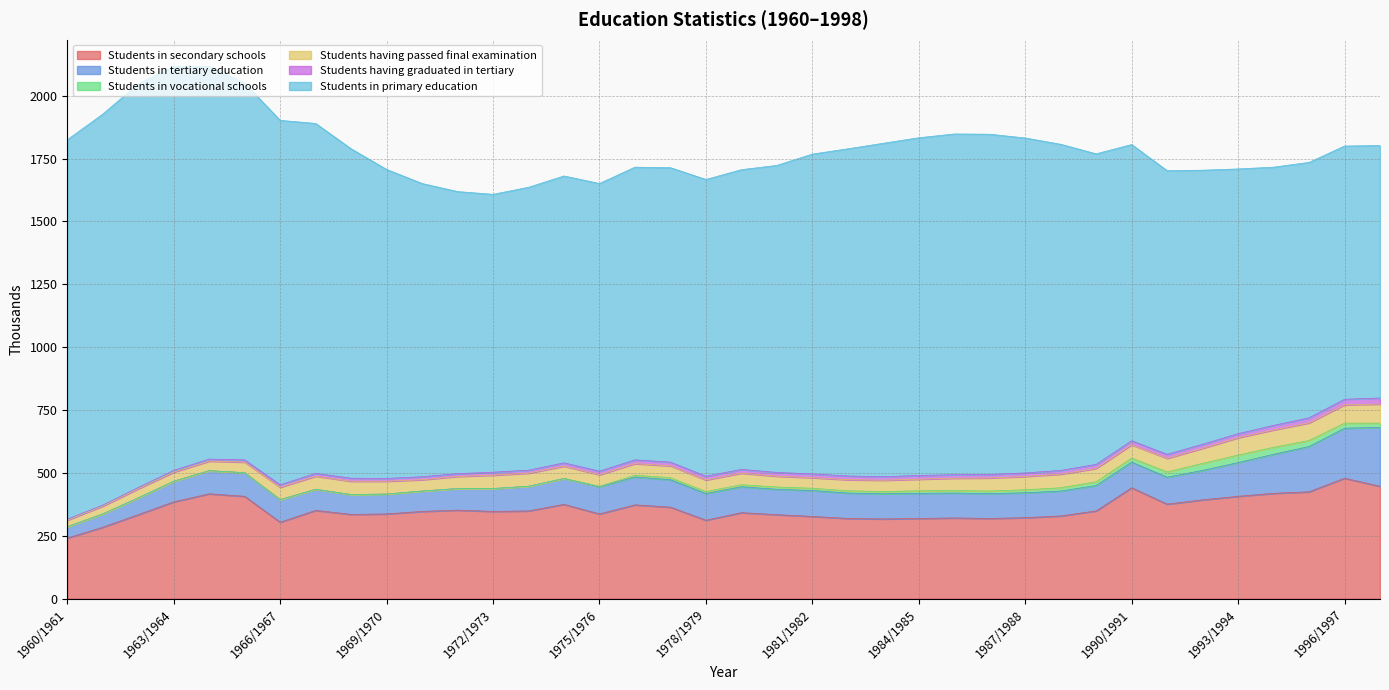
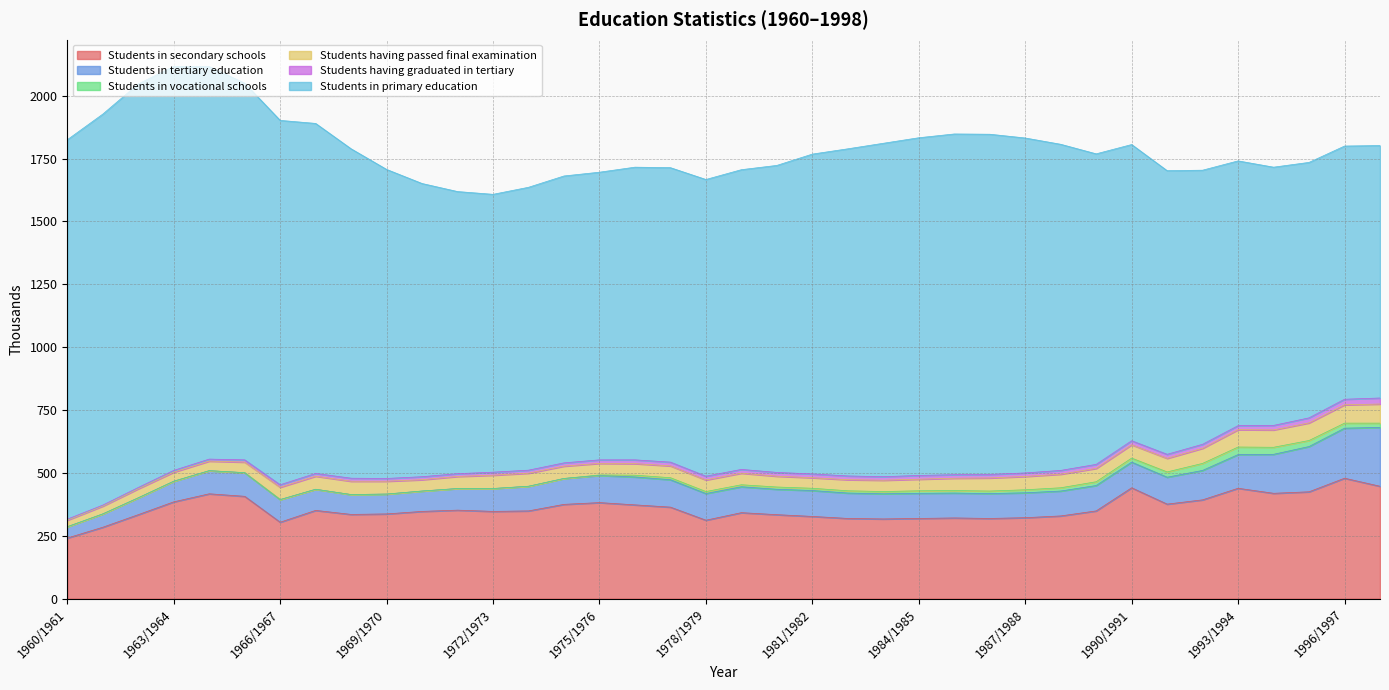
  {
    "Students in secondary schools": {
      "1960/1961": 240,
      "1963/1964": 390,
      "1966/1967": 300,
      "1969/1970": 340,
      "1972/1973": 350,
-     "1975/1976": 340,
+     "1975/1976": 380,
      "1978/1979": 310,
      "1981/1982": 330,
      "1984/1985": 320,
      "1987/1988": 320,
      "1990/1991": 440,
-     "1993/1994": 410,
+     "1993/1994": 440,
      "1996/1997": 480
    },
    "Students in vocational schools": {
      "1987/1988": 10,
      "1990/1991": 20,
      "1993/1994": 30,
      "1996/1997": 20
    },
    "Students having passed final examination": {
      "1969/1970": 50,
      "1972/1973": 50,
      "1975/1976": 50,
      "1978/1979": 50,
      "1981/1982": 40,
      "1984/1985": 50,
      "1987/1988": 50,
      "1990/1991": 50,
      "1993/1994": 70,
      "1996/1997": 70
    },
    "Students having graduated in tertiary": {
      "1969/1970": 10,
      "1972/1973": 10,
      "1975/1976": 10,
      "1978/1979": 20,
      "1981/1982": 20,
      "1984/1985": 20,
      "1987/1988": 10,
      "1990/1991": 20,
      "1993/1994": 20,
      "1996/1997": 20
    }
  }
